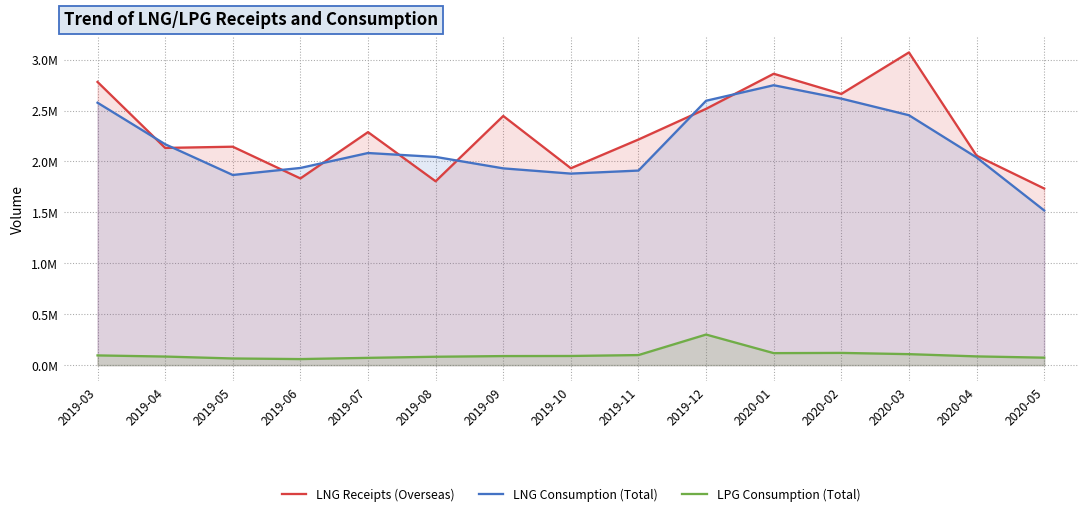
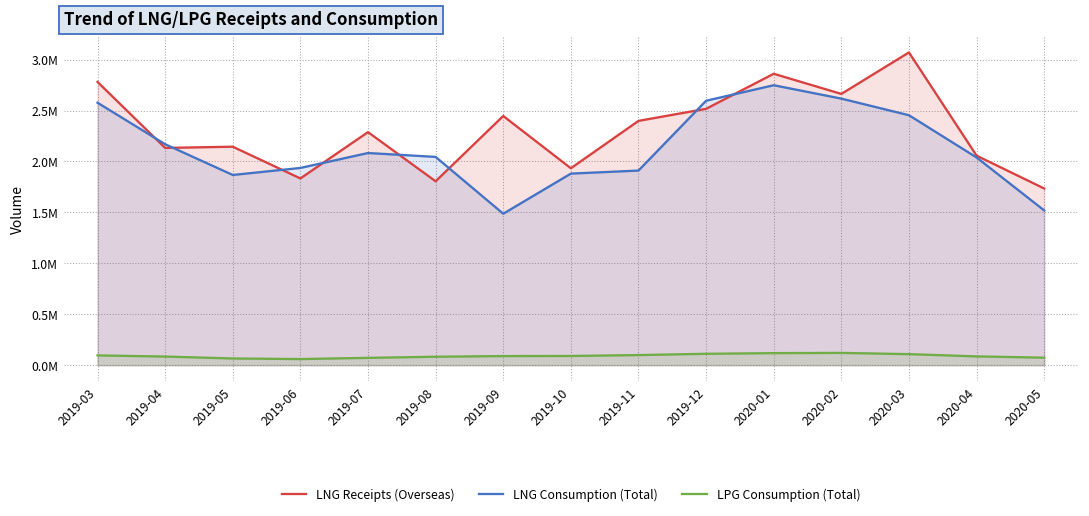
  {
    "LNG Receipts (Overseas)": {
      "2019-03": 2800000,
      "2019-04": 2100000,
      "2019-05": 2100000,
      "2019-06": 1800000,
      "2019-07": 2300000,
      "2019-08": 1800000,
      "2019-09": 2400000,
      "2019-10": 1900000,
-     "2019-11": 2200000,
+     "2019-11": 2400000,
      "2019-12": 2500000,
      "2020-01": 2900000,
      "2020-02": 2700000,
      "2020-03": 3100000,
      "2020-05": 1700000
    },
    "LNG Consumption (Total)": {
      "2019-03": 2600000,
      "2019-04": 2200000,
      "2019-05": 1900000,
      "2019-06": 1900000,
      "2019-07": 2100000,
      "2019-08": 2000000,
-     "2019-09": 1900000,
+     "2019-09": 1500000,
      "2019-10": 1900000,
      "2019-11": 1900000,
      "2019-12": 2600000,
      "2020-01": 2700000,
      "2020-02": 2600000,
      "2020-03": 2500000,
      "2020-05": 1500000
    },
    "LPG Consumption (Total)": {
      "2019-03": 100000,
      "2019-04": 100000,
      "2019-05": 100000,
      "2019-06": 100000,
      "2019-07": 100000,
      "2019-08": 100000,
      "2019-09": 100000,
      "2019-10": 100000,
      "2019-11": 100000,
-     "2019-12": 300000,
+     "2019-12": 100000,
      "2020-01": 100000,
      "2020-02": 100000,
      "2020-03": 100000,
      "2020-04": 100000,
      "2020-05": 100000
    }
  }
